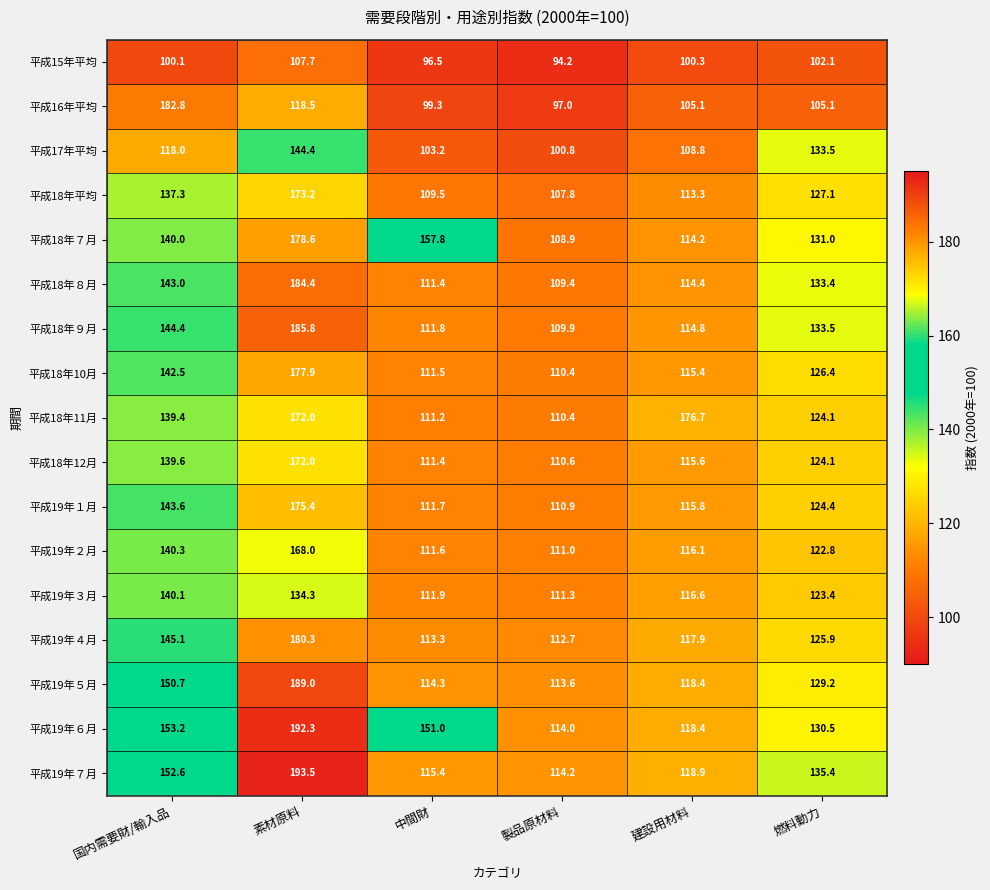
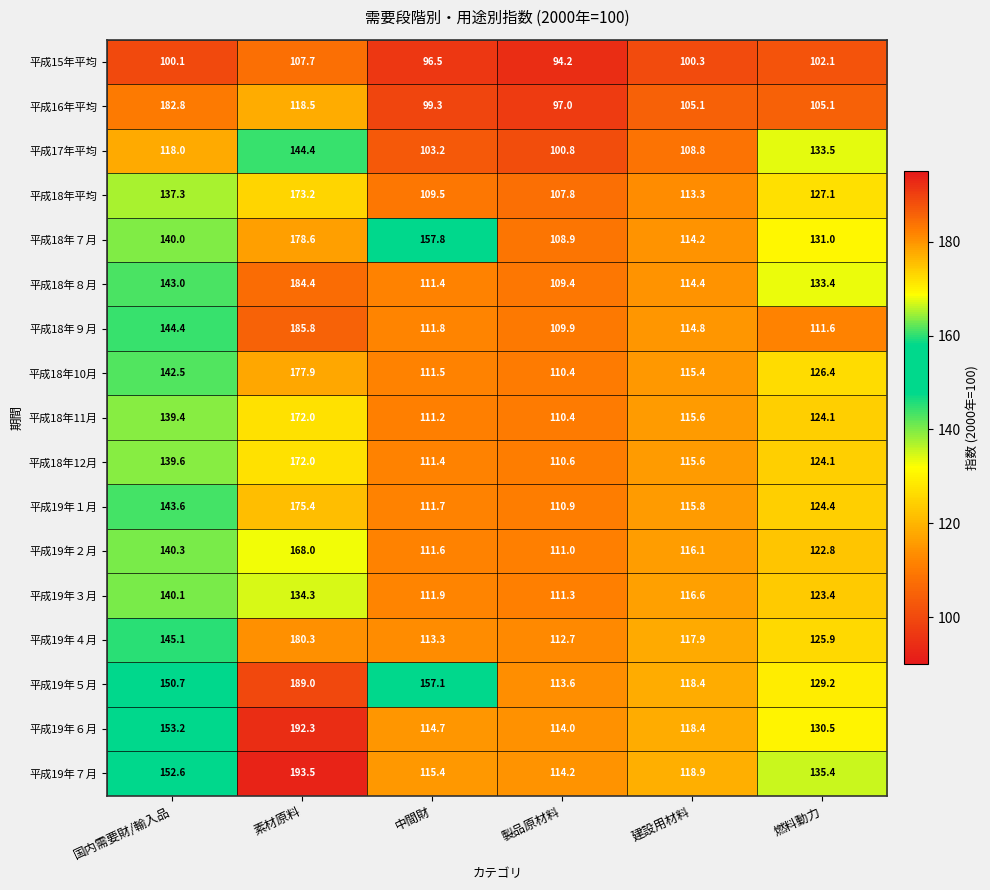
  {
    "平成15年平均": {
      "国内需要財/輸入品": 100.1,
      "素材原料": 107.7,
      "中間財": 96.5,
      "製品原材料": 94.2,
      "建設用材料": 100.3,
      "燃料動力": 102.1
    },
    "平成16年平均": {
      "国内需要財/輸入品": 182.8,
      "素材原料": 118.5,
      "中間財": 99.3,
      "製品原材料": 97.0,
      "建設用材料": 105.1,
      "燃料動力": 105.1
    },
    "平成17年平均": {
      "国内需要財/輸入品": 118.0,
      "素材原料": 144.4,
      "中間財": 103.2,
      "製品原材料": 100.8,
      "建設用材料": 108.8,
      "燃料動力": 133.5
    },
    "平成18年平均": {
      "国内需要財/輸入品": 137.3,
      "素材原料": 173.2,
      "中間財": 109.5,
      "製品原材料": 107.8,
      "建設用材料": 113.3,
      "燃料動力": 127.1
    },
    "平成18年７月": {
      "国内需要財/輸入品": 140.0,
      "素材原料": 178.6,
      "中間財": 157.8,
      "製品原材料": 108.9,
      "建設用材料": 114.2,
      "燃料動力": 131.0
    },
    "平成18年８月": {
      "国内需要財/輸入品": 143.0,
      "素材原料": 184.4,
      "中間財": 111.4,
      "製品原材料": 109.4,
      "建設用材料": 114.4,
      "燃料動力": 133.4
    },
    "平成18年９月": {
      "国内需要財/輸入品": 144.4,
      "素材原料": 185.8,
      "中間財": 111.8,
      "製品原材料": 109.9,
      "建設用材料": 114.8,
-     "燃料動力": 133.5
+     "燃料動力": 111.6
    },
    "平成18年10月": {
      "国内需要財/輸入品": 142.5,
      "素材原料": 177.9,
      "中間財": 111.5,
      "製品原材料": 110.4,
      "建設用材料": 115.4,
      "燃料動力": 126.4
    },
    "平成18年11月": {
      "国内需要財/輸入品": 139.4,
      "素材原料": 172.0,
      "中間財": 111.2,
      "製品原材料": 110.4,
-     "建設用材料": 176.7,
+     "建設用材料": 115.6,
      "燃料動力": 124.1
    },
    "平成18年12月": {
      "国内需要財/輸入品": 139.6,
      "素材原料": 172.0,
      "中間財": 111.4,
      "製品原材料": 110.6,
      "建設用材料": 115.6,
      "燃料動力": 124.1
    },
    "平成19年１月": {
      "国内需要財/輸入品": 143.6,
      "素材原料": 175.4,
      "中間財": 111.7,
      "製品原材料": 110.9,
      "建設用材料": 115.8,
      "燃料動力": 124.4
    },
    "平成19年２月": {
      "国内需要財/輸入品": 140.3,
      "素材原料": 168.0,
      "中間財": 111.6,
      "製品原材料": 111.0,
      "建設用材料": 116.1,
      "燃料動力": 122.8
    },
    "平成19年３月": {
      "国内需要財/輸入品": 140.1,
      "素材原料": 134.3,
      "中間財": 111.9,
      "製品原材料": 111.3,
      "建設用材料": 116.6,
      "燃料動力": 123.4
    },
    "平成19年４月": {
      "国内需要財/輸入品": 145.1,
      "素材原料": 180.3,
      "中間財": 113.3,
      "製品原材料": 112.7,
      "建設用材料": 117.9,
      "燃料動力": 125.9
    },
    "平成19年５月": {
      "国内需要財/輸入品": 150.7,
      "素材原料": 189.0,
-     "中間財": 114.3,
+     "中間財": 157.1,
      "製品原材料": 113.6,
      "建設用材料": 118.4,
      "燃料動力": 129.2
    },
    "平成19年６月": {
      "国内需要財/輸入品": 153.2,
      "素材原料": 192.3,
-     "中間財": 151.0,
+     "中間財": 114.7,
      "製品原材料": 114.0,
      "建設用材料": 118.4,
      "燃料動力": 130.5
    },
    "平成19年７月": {
      "国内需要財/輸入品": 152.6,
      "素材原料": 193.5,
      "中間財": 115.4,
      "製品原材料": 114.2,
      "建設用材料": 118.9,
      "燃料動力": 135.4
    }
  }
